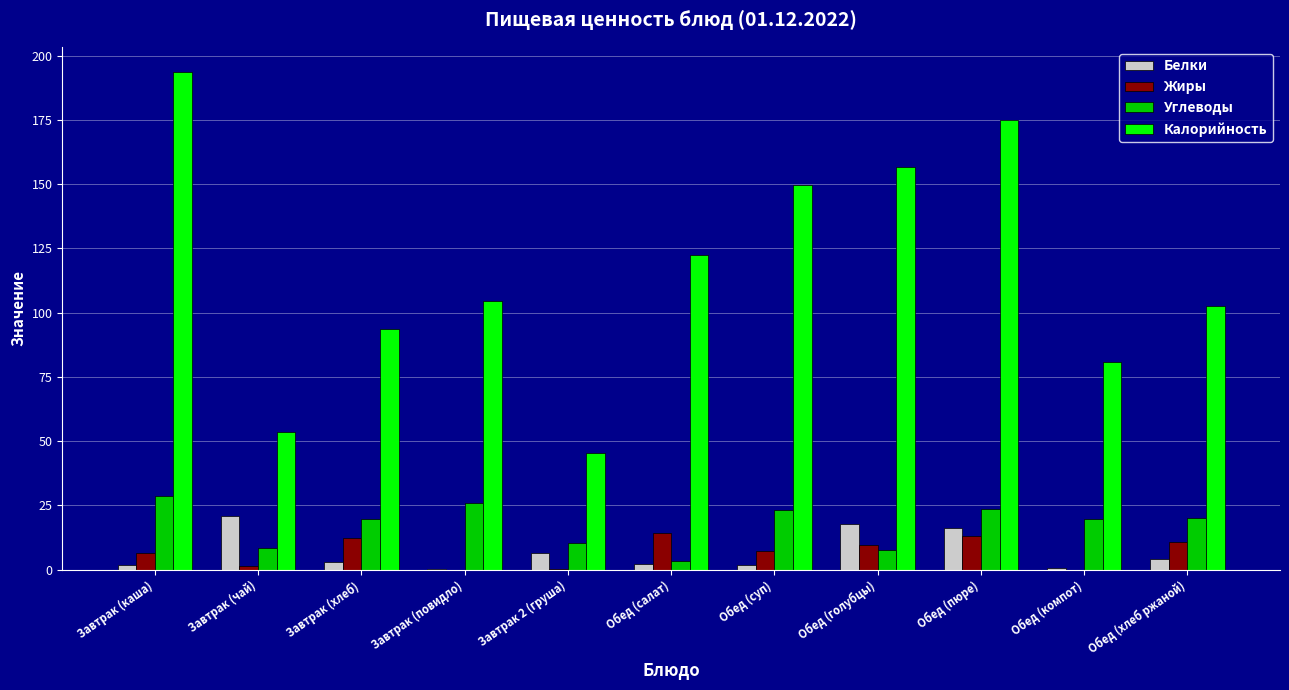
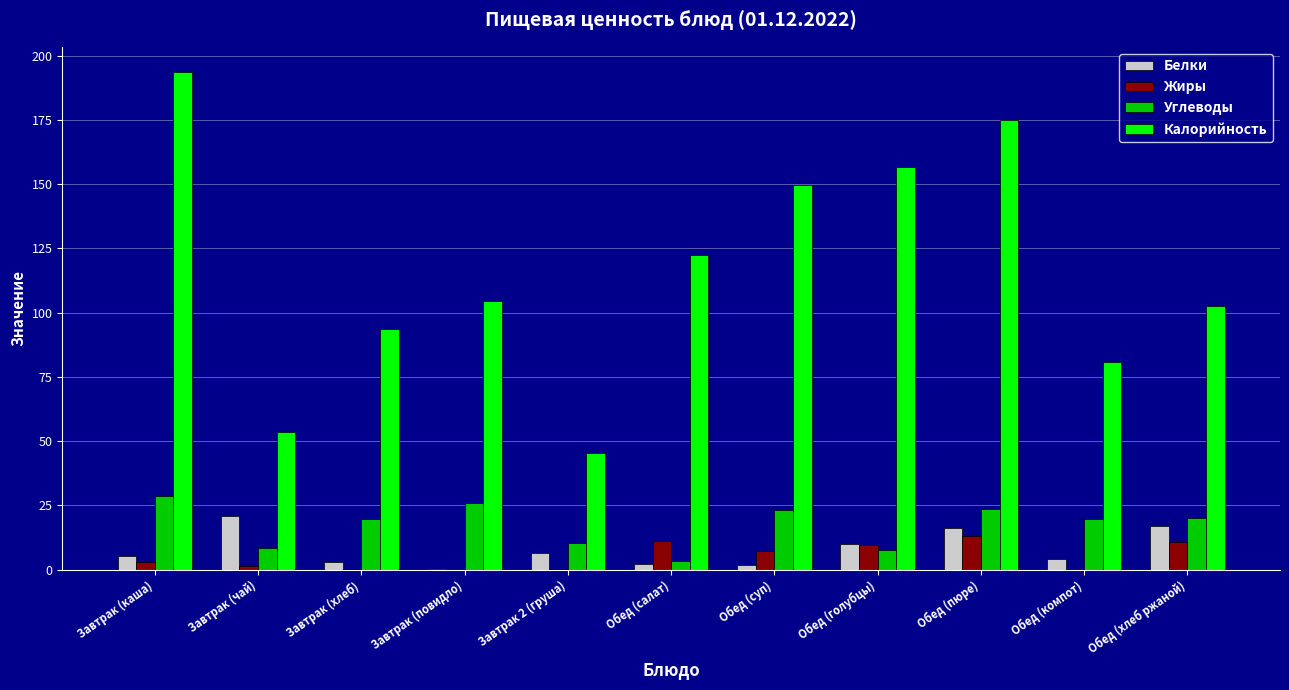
  {
    "Белки": {
-     "Завтрак (каша)": 2,
+     "Завтрак (каша)": 5,
      "Завтрак (чай)": 21,
      "Завтрак (хлеб)": 3,
      "Завтрак 2 (груша)": 7,
      "Обед (салат)": 2,
      "Обед (суп)": 2,
-     "Обед (голубцы)": 18,
+     "Обед (голубцы)": 10,
      "Обед (пюре)": 16,
-     "Обед (компот)": 1,
-     "Обед (хлеб ржаной)": 4
+     "Обед (компот)": 4,
+     "Обед (хлеб ржаной)": 17
    },
    "Жиры": {
-     "Завтрак (каша)": 7,
+     "Завтрак (каша)": 3,
      "Завтрак (чай)": 2,
-     "Завтрак (хлеб)": 12,
+     "Завтрак (хлеб)": 0,
      "Завтрак (повидло)": 0,
-     "Обед (салат)": 14,
+     "Обед (салат)": 11,
      "Обед (суп)": 7,
      "Обед (голубцы)": 10,
      "Обед (пюре)": 13,
      "Обед (компот)": 0,
      "Обед (хлеб ржаной)": 11
    }
  }
